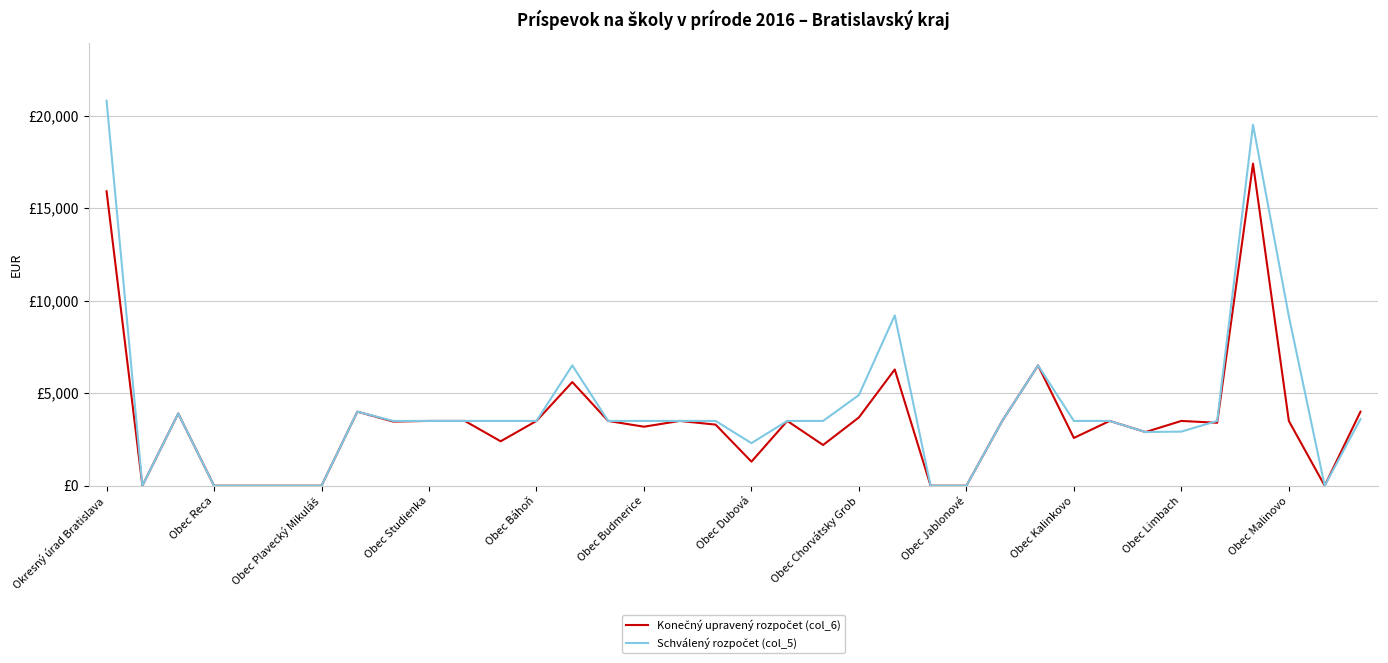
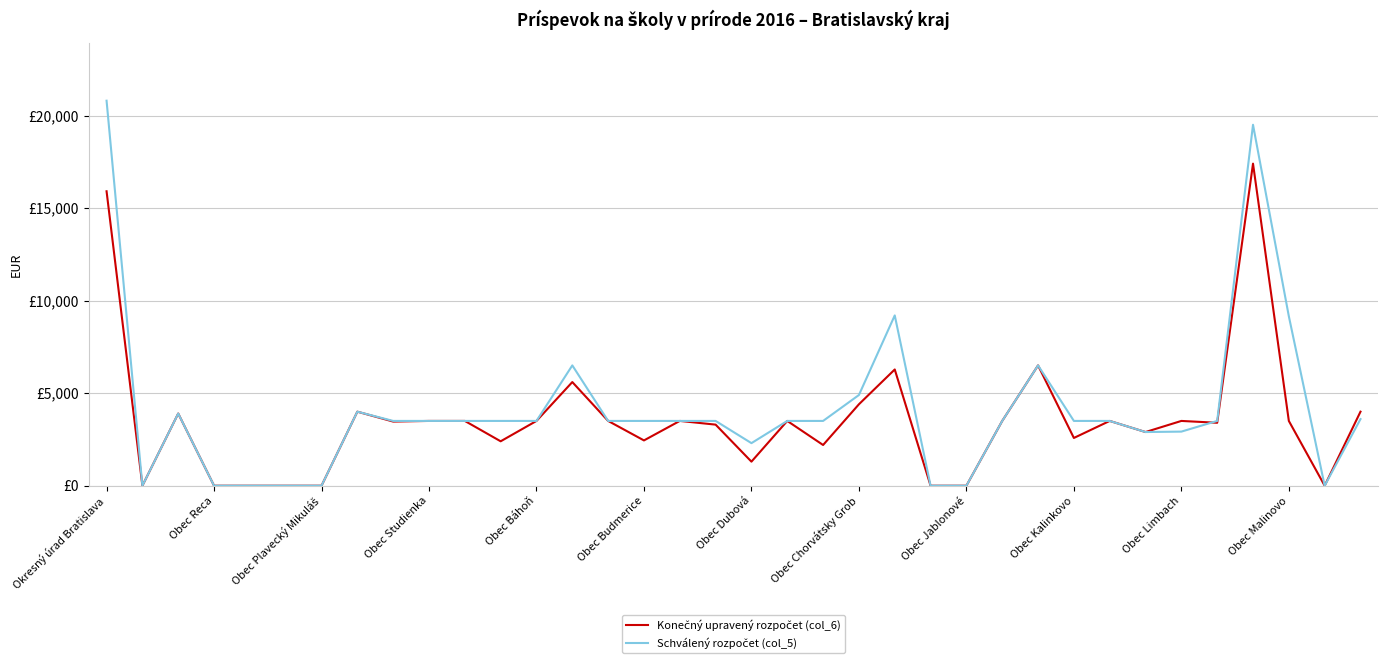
  {
    "Konečný upravený rozpočet (col_6)": {
      "Okresný úrad Bratislava": "£15,900",
-     "Obec Budmerice": "£3,200",
+     "Obec Budmerice": "£2,400",
      "Obec Dubová": "£1,300",
-     "Obec Chorvátsky Grob": "£3,700",
+     "Obec Chorvátsky Grob": "£4,400",
      "Obec Kalinkovo": "£2,600",
      "Obec Limbach": "£3,500",
      "Obec Malinovo": "£3,500"
    },
    "Schválený rozpočet (col_5)": {
      "Okresný úrad Bratislava": "£20,800",
      "Obec Budmerice": "£3,500",
      "Obec Dubová": "£2,300",
      "Obec Chorvátsky Grob": "£4,900",
      "Obec Kalinkovo": "£3,500",
      "Obec Limbach": "£2,900",
      "Obec Malinovo": "£9,200"
    }
  }
